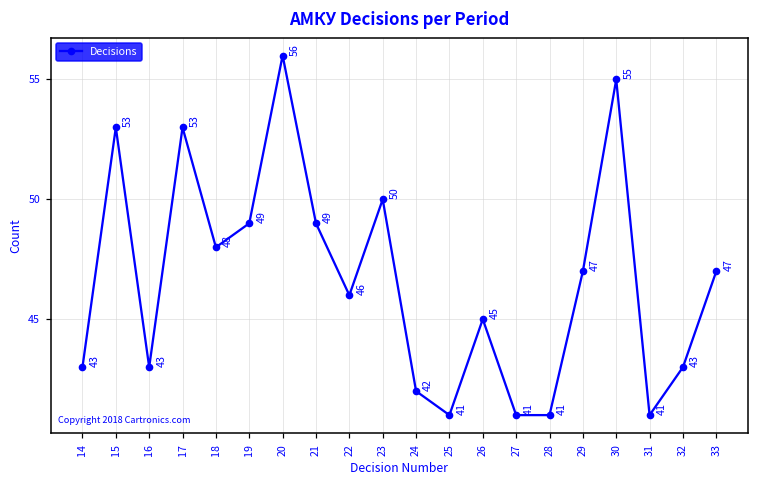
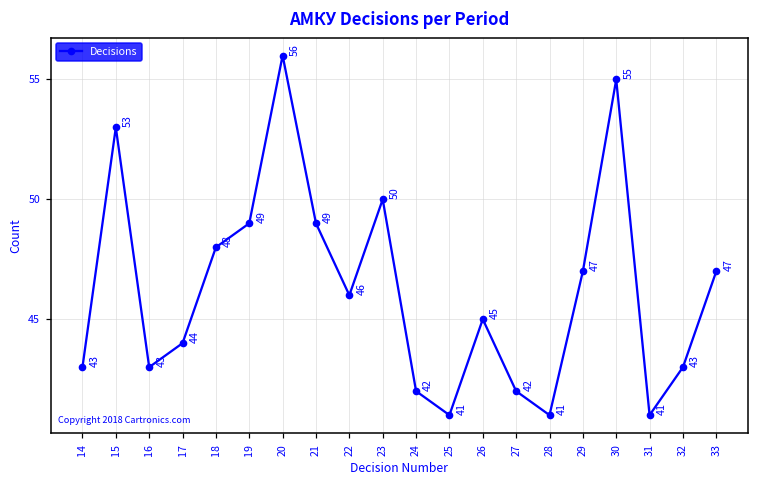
  {
    "14": 43,
    "15": 53,
    "16": 43,
-   "17": 53,
+   "17": 44,
    "18": 48,
    "19": 49,
    "20": 56,
    "21": 49,
    "22": 46,
    "23": 50,
    "24": 42,
    "25": 41,
    "26": 45,
-   "27": 41,
+   "27": 42,
    "28": 41,
    "29": 47,
    "30": 55,
    "31": 41,
    "32": 43,
    "33": 47
  }
